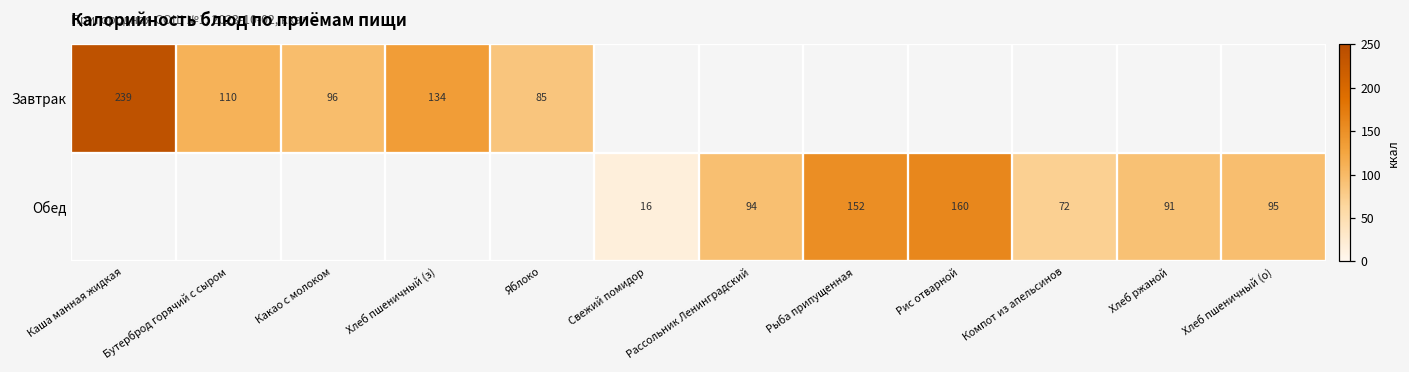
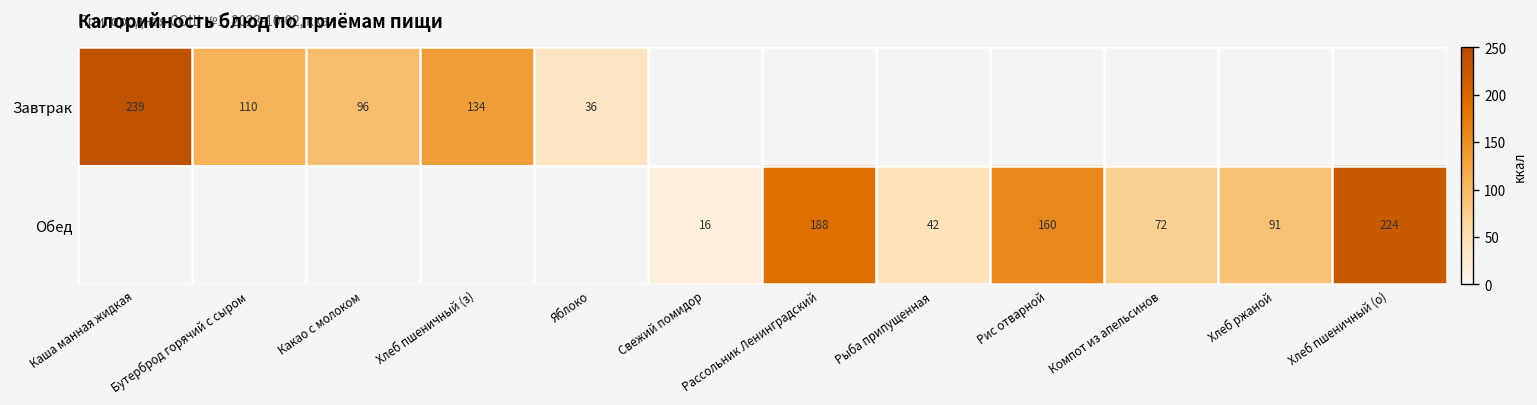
  {
    "Завтрак": {
      "Каша манная жидкая": 239,
      "Бутерброд горячий с сыром": 110,
      "Какао с молоком": 96,
      "Хлеб пшеничный (з)": 134,
-     "Яблоко": 85
+     "Яблоко": 36
    },
    "Обед": {
      "Свежий помидор": 16,
-     "Рассольник Ленинградский": 94,
-     "Рыба припущенная": 152,
+     "Рассольник Ленинградский": 188,
+     "Рыба припущенная": 42,
      "Рис отварной": 160,
      "Компот из апельсинов": 72,
      "Хлеб ржаной": 91,
-     "Хлеб пшеничный (о)": 95
+     "Хлеб пшеничный (о)": 224
    }
  }
